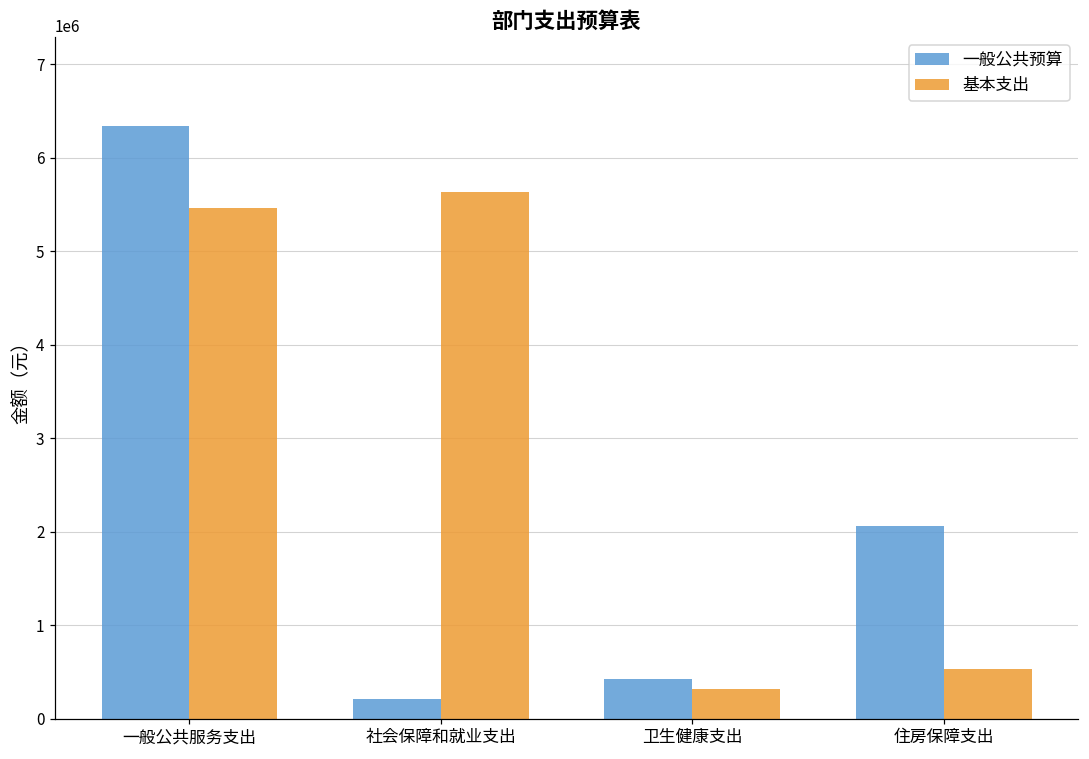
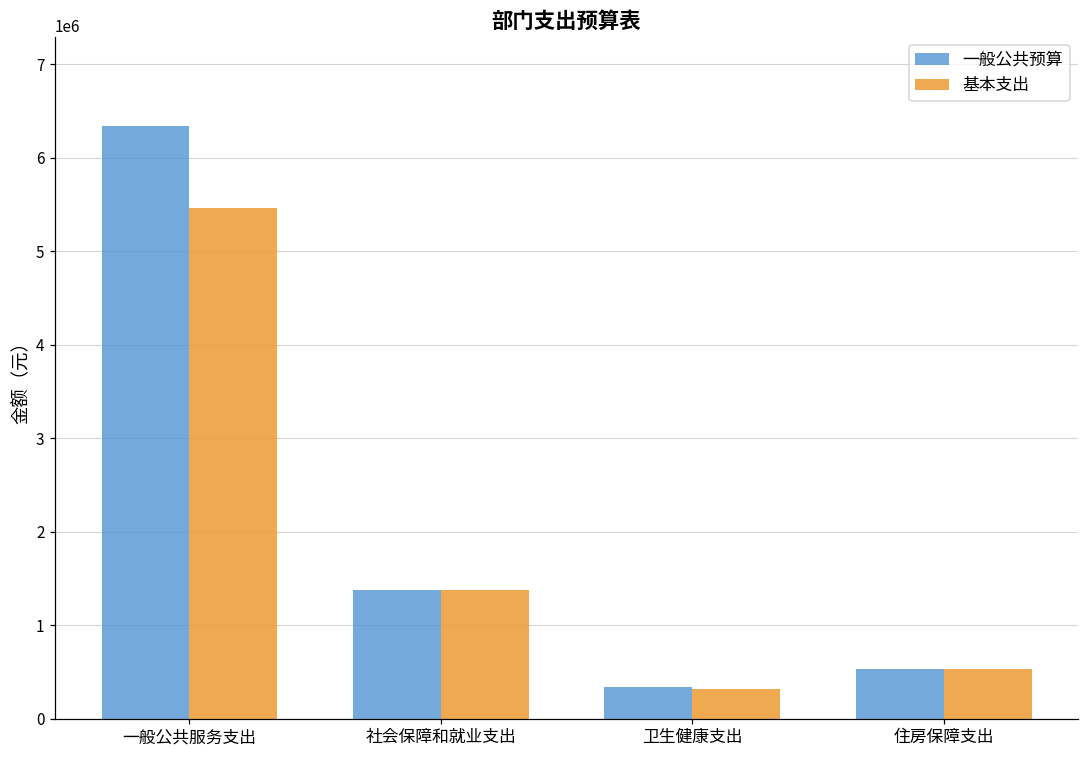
  {
    "一般公共预算": {
      "一般公共服务支出": 6300000,
-     "社会保障和就业支出": 200000,
-     "卫生健康支出": 400000,
-     "住房保障支出": 2100000
+     "社会保障和就业支出": 1400000,
+     "卫生健康支出": 300000,
+     "住房保障支出": 500000
    },
    "基本支出": {
      "一般公共服务支出": 5500000,
-     "社会保障和就业支出": 5600000,
+     "社会保障和就业支出": 1400000,
      "卫生健康支出": 300000,
      "住房保障支出": 500000
    }
  }
